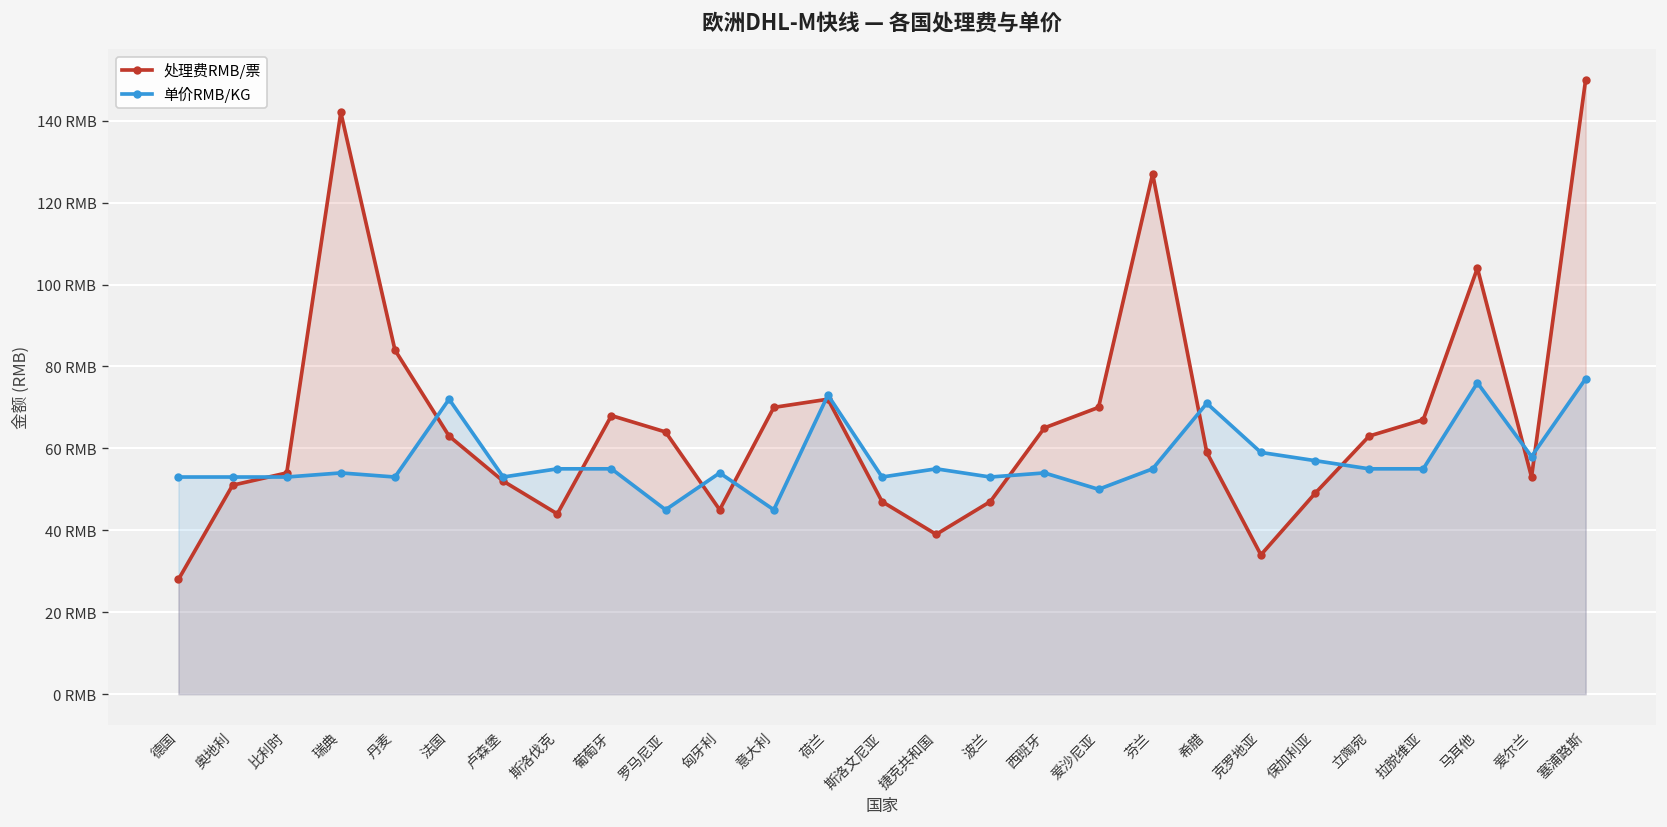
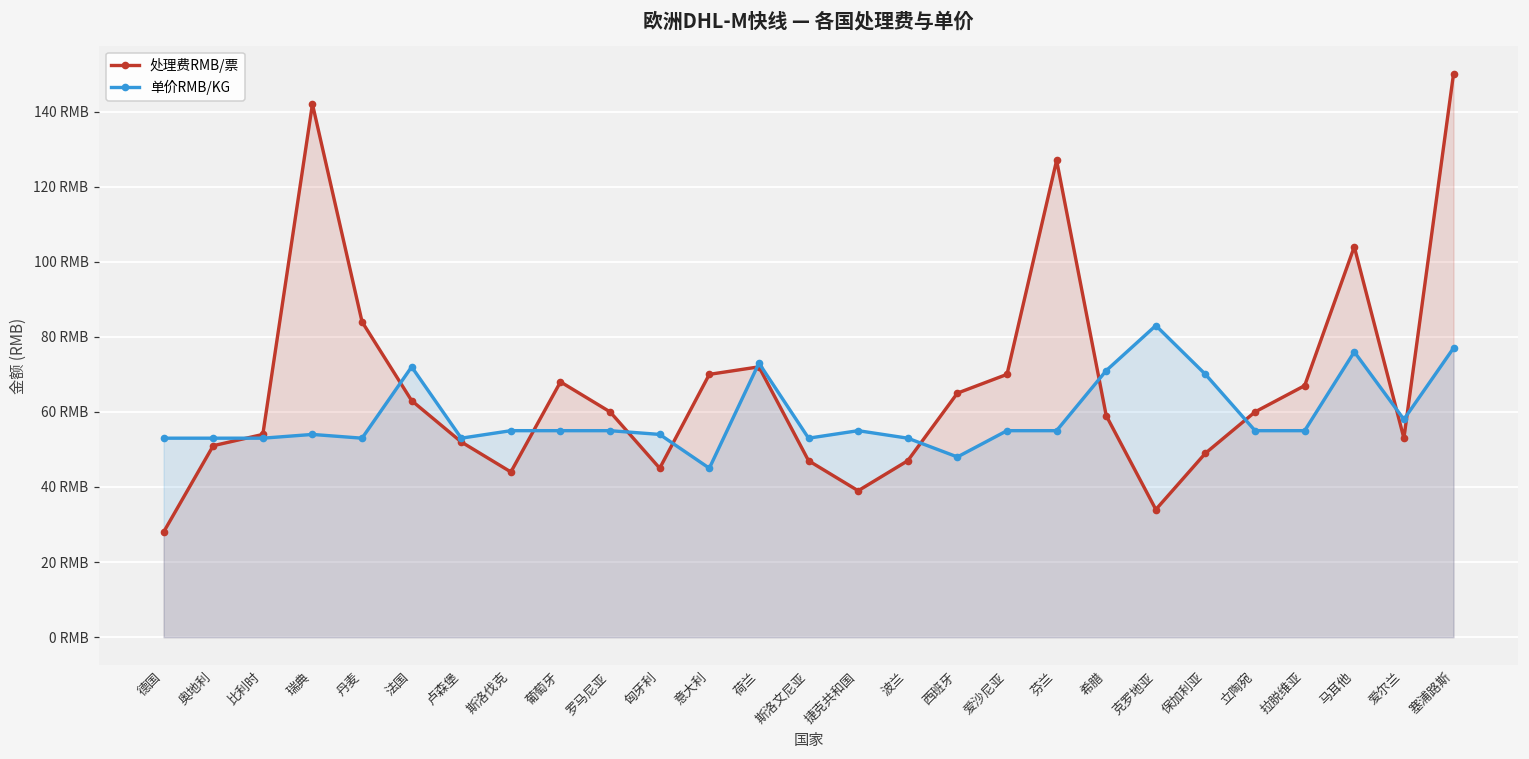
  {
    "处理费RMB/票": {
      "德国": "28 RMB",
      "奥地利": "51 RMB",
      "比利时": "54 RMB",
      "瑞典": "142 RMB",
      "丹麦": "84 RMB",
      "法国": "63 RMB",
      "卢森堡": "52 RMB",
      "斯洛伐克": "44 RMB",
      "葡萄牙": "68 RMB",
-     "罗马尼亚": "64 RMB",
+     "罗马尼亚": "60 RMB",
      "匈牙利": "45 RMB",
      "意大利": "70 RMB",
      "荷兰": "72 RMB",
      "斯洛文尼亚": "47 RMB",
      "捷克共和国": "39 RMB",
      "波兰": "47 RMB",
      "西班牙": "65 RMB",
      "爱沙尼亚": "70 RMB",
      "芬兰": "127 RMB",
      "希腊": "59 RMB",
      "克罗地亚": "34 RMB",
      "保加利亚": "49 RMB",
-     "立陶宛": "63 RMB",
+     "立陶宛": "60 RMB",
      "拉脱维亚": "67 RMB",
      "马耳他": "104 RMB",
      "爱尔兰": "53 RMB",
      "塞浦路斯": "150 RMB"
    },
    "单价RMB/KG": {
      "德国": "53 RMB",
      "奥地利": "53 RMB",
      "比利时": "53 RMB",
      "瑞典": "54 RMB",
      "丹麦": "53 RMB",
      "法国": "72 RMB",
      "卢森堡": "53 RMB",
      "斯洛伐克": "55 RMB",
      "葡萄牙": "55 RMB",
-     "罗马尼亚": "45 RMB",
+     "罗马尼亚": "55 RMB",
      "匈牙利": "54 RMB",
      "意大利": "45 RMB",
      "荷兰": "73 RMB",
      "斯洛文尼亚": "53 RMB",
      "捷克共和国": "55 RMB",
      "波兰": "53 RMB",
-     "西班牙": "54 RMB",
-     "爱沙尼亚": "50 RMB",
+     "西班牙": "48 RMB",
+     "爱沙尼亚": "55 RMB",
      "芬兰": "55 RMB",
      "希腊": "71 RMB",
-     "克罗地亚": "59 RMB",
-     "保加利亚": "57 RMB",
+     "克罗地亚": "83 RMB",
+     "保加利亚": "70 RMB",
      "立陶宛": "55 RMB",
      "拉脱维亚": "55 RMB",
      "马耳他": "76 RMB",
      "爱尔兰": "58 RMB",
      "塞浦路斯": "77 RMB"
    }
  }
